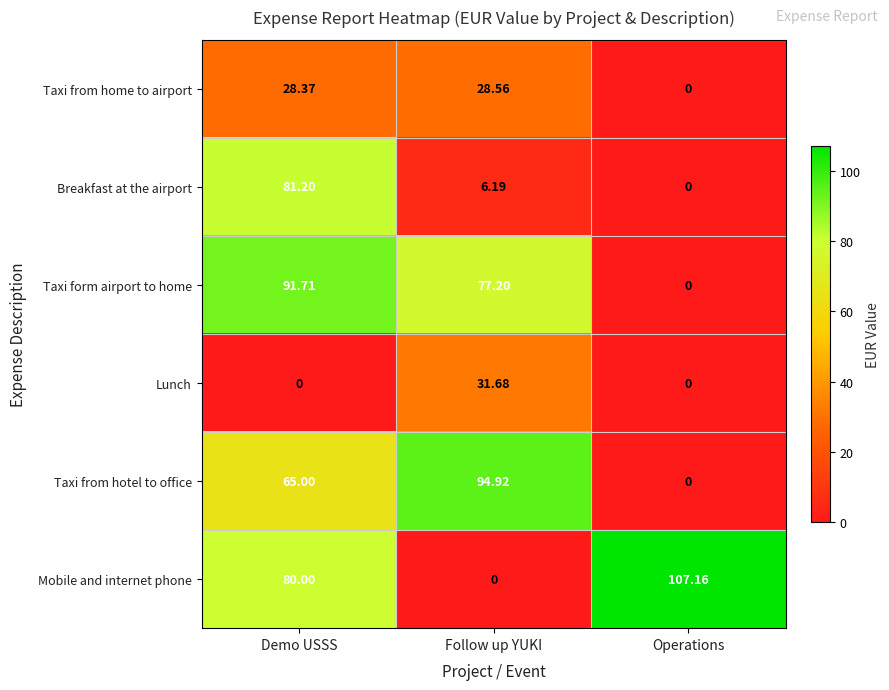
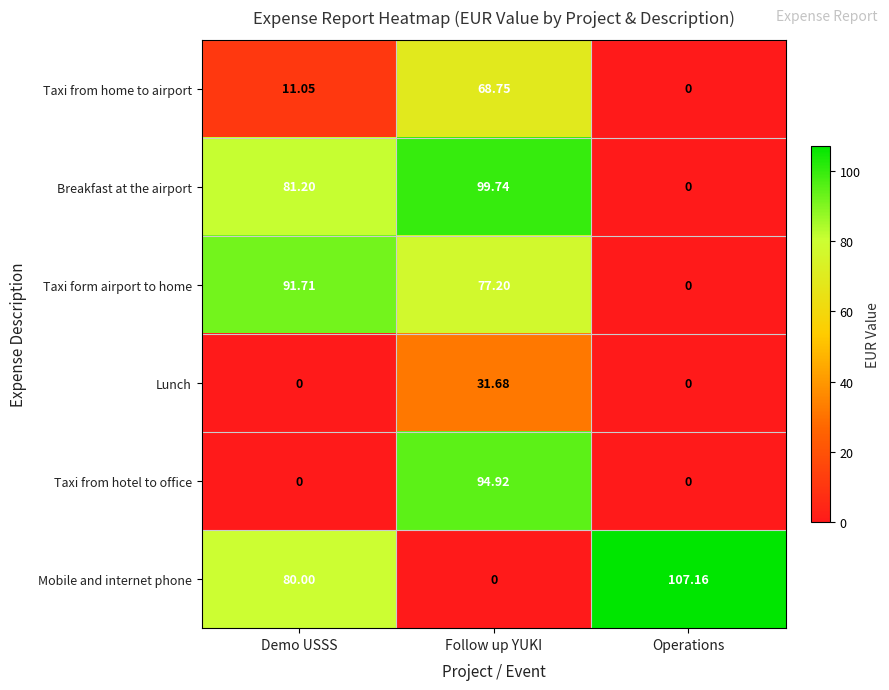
  {
    "Taxi from home to airport": {
-     "Demo USSS": 28.37,
-     "Follow up YUKI": 28.56,
+     "Demo USSS": 11.05,
+     "Follow up YUKI": 68.75,
      "Operations": 0
    },
    "Breakfast at the airport": {
      "Demo USSS": 81.20,
-     "Follow up YUKI": 6.19,
+     "Follow up YUKI": 99.74,
      "Operations": 0
    },
    "Taxi form airport to home": {
      "Demo USSS": 91.71,
      "Follow up YUKI": 77.20,
      "Operations": 0
    },
    "Lunch": {
      "Demo USSS": 0,
      "Follow up YUKI": 31.68,
      "Operations": 0
    },
    "Taxi from hotel to office": {
-     "Demo USSS": 65.00,
+     "Demo USSS": 0,
      "Follow up YUKI": 94.92,
      "Operations": 0
    },
    "Mobile and internet phone": {
      "Demo USSS": 80.00,
      "Follow up YUKI": 0,
      "Operations": 107.16
    }
  }
